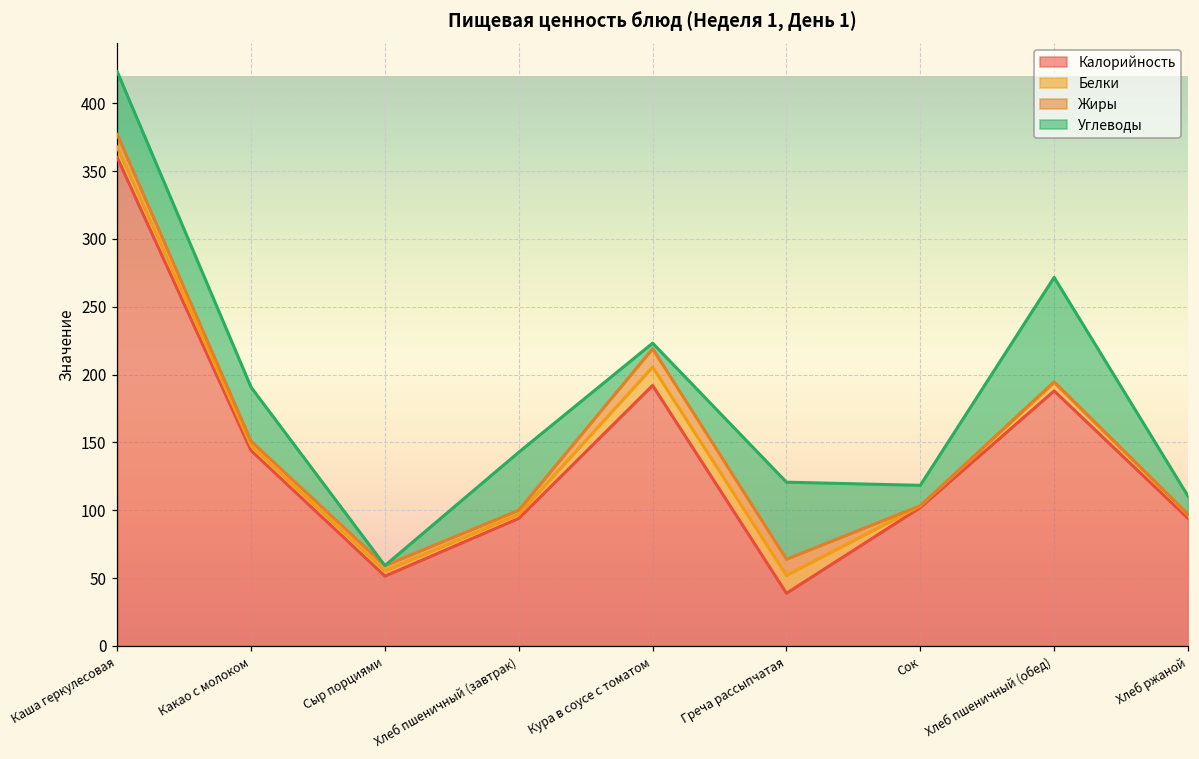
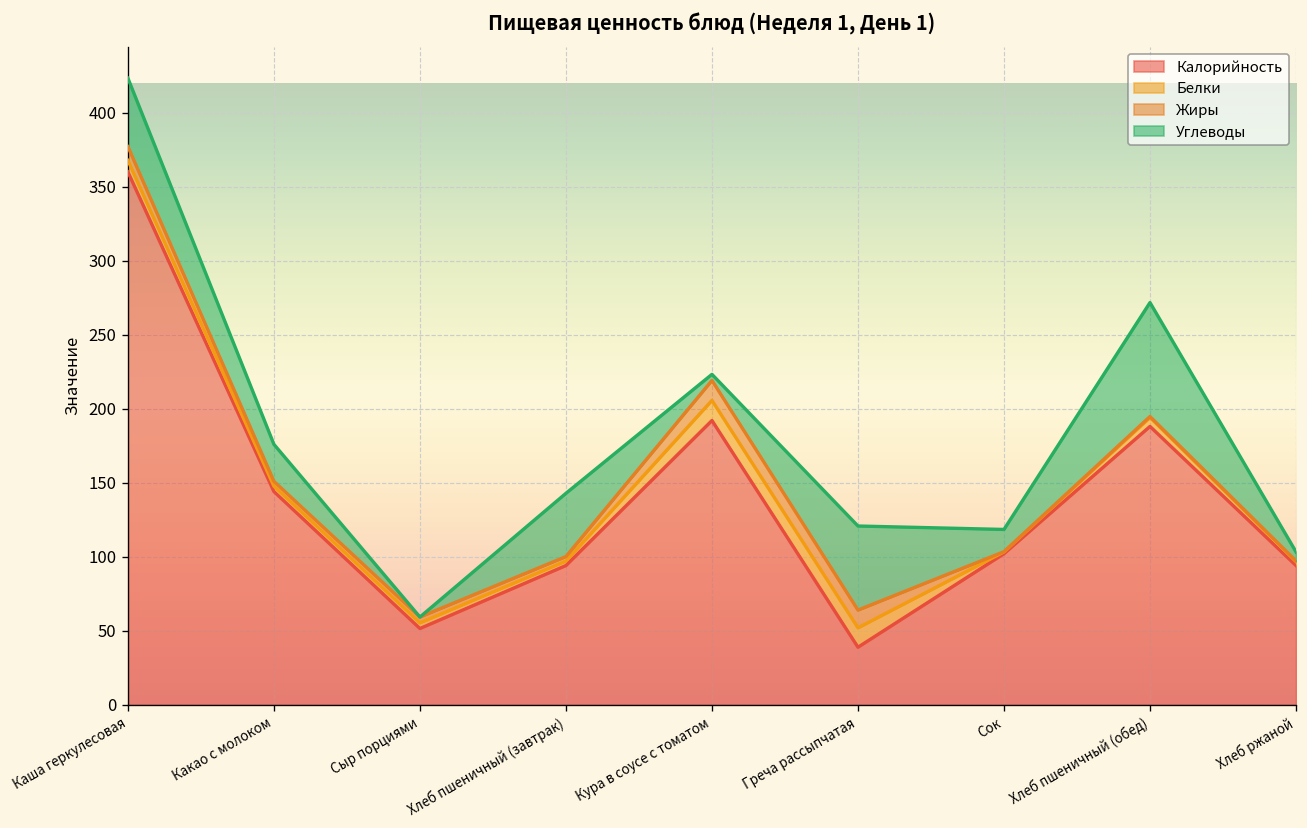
  {
    "Углеводы": {
      "Каша геркулесовая": 46,
-     "Какао с молоком": 40,
+     "Какао с молоком": 25,
      "Хлеб пшеничный (завтрак)": 43,
      "Кура в соусе с томатом": 4,
      "Греча рассыпчатая": 57,
      "Сок": 15,
      "Хлеб пшеничный (обед)": 77,
-     "Хлеб ржаной": 13
+     "Хлеб ржаной": 6
    }
  }
